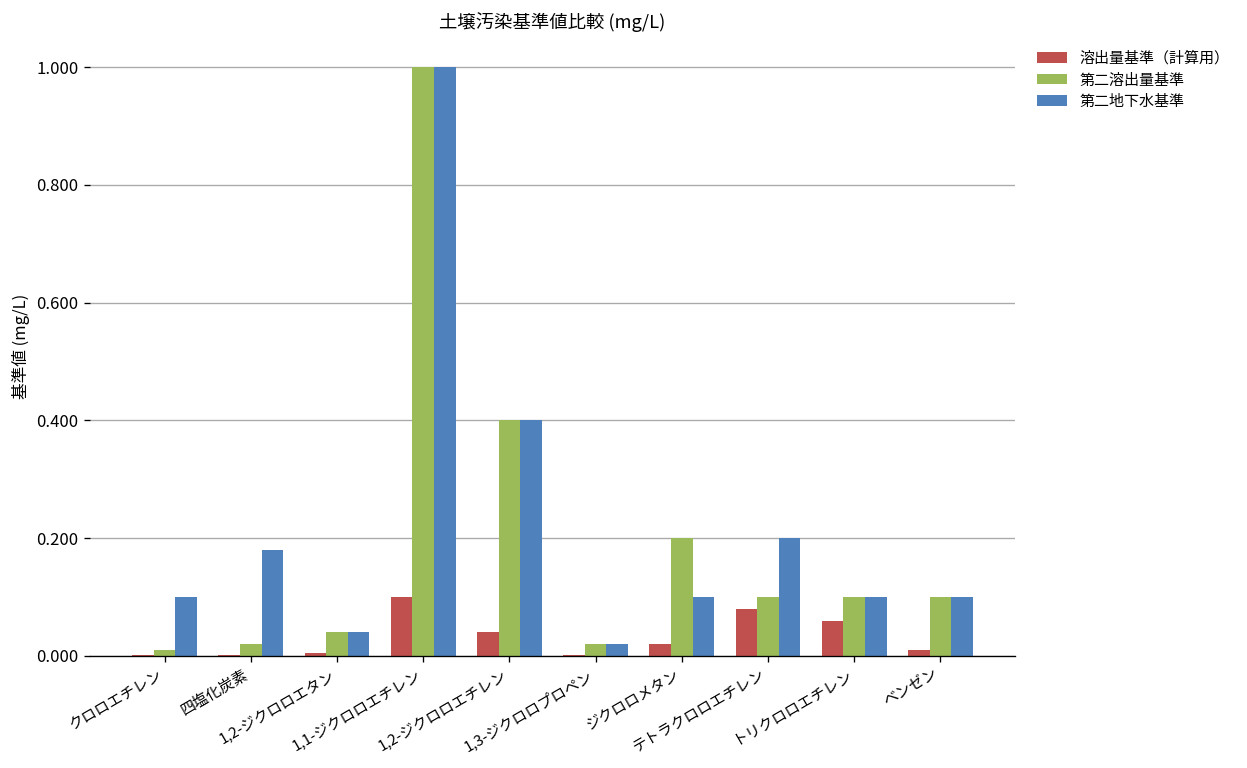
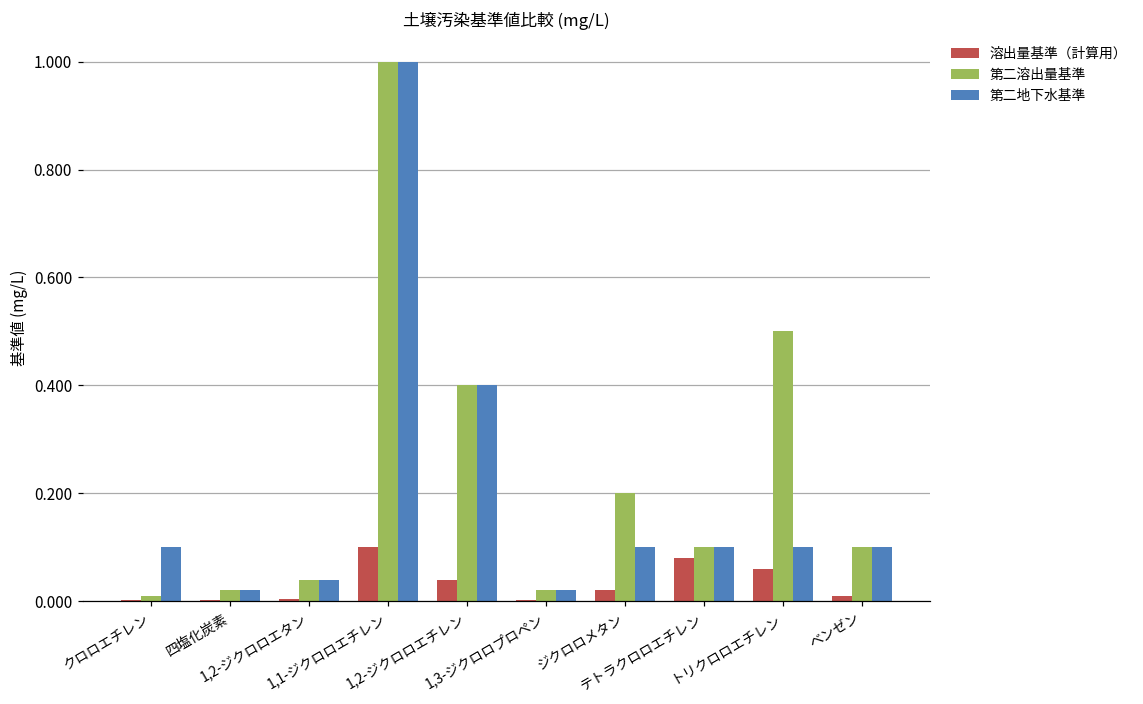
  {
    "溶出量基準（計算用）": {
      "1,1-ジクロロエチレン": 0.10,
      "1,2-ジクロロエチレン": 0.04,
      "ジクロロメタン": 0.02,
      "テトラクロロエチレン": 0.08,
      "トリクロロエチレン": 0.06,
      "ベンゼン": 0.01
    },
    "第二溶出量基準": {
      "クロロエチレン": 0.01,
      "四塩化炭素": 0.02,
      "1,2-ジクロロエタン": 0.04,
      "1,1-ジクロロエチレン": 1.0,
      "1,2-ジクロロエチレン": 0.4,
      "1,3-ジクロロプロペン": 0.02,
      "ジクロロメタン": 0.2,
      "テトラクロロエチレン": 0.1,
-     "トリクロロエチレン": 0.1,
+     "トリクロロエチレン": 0.5,
      "ベンゼン": 0.1
    },
    "第二地下水基準": {
      "クロロエチレン": 0.10,
-     "四塩化炭素": 0.18,
+     "四塩化炭素": 0.02,
      "1,2-ジクロロエタン": 0.04,
      "1,1-ジクロロエチレン": 1.00,
      "1,2-ジクロロエチレン": 0.40,
      "1,3-ジクロロプロペン": 0.02,
      "ジクロロメタン": 0.10,
-     "テトラクロロエチレン": 0.2,
+     "テトラクロロエチレン": 0.1,
      "トリクロロエチレン": 0.10,
      "ベンゼン": 0.10
    }
  }
